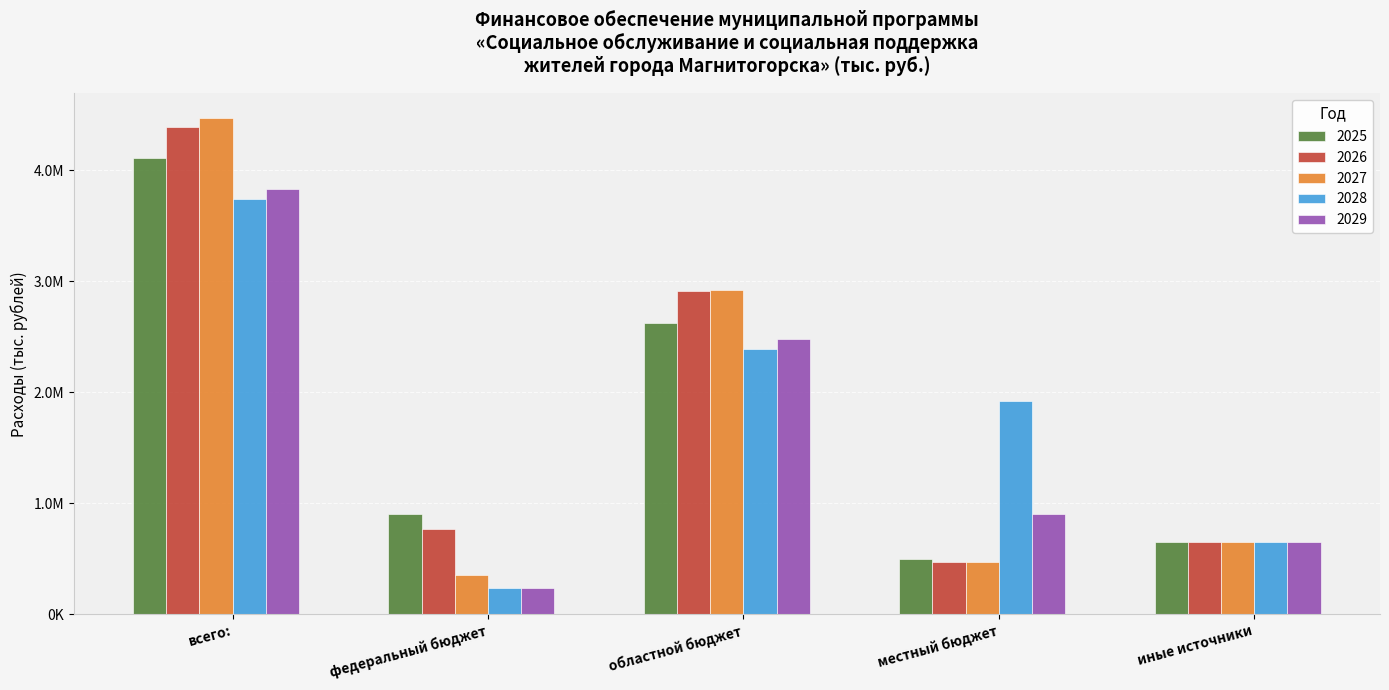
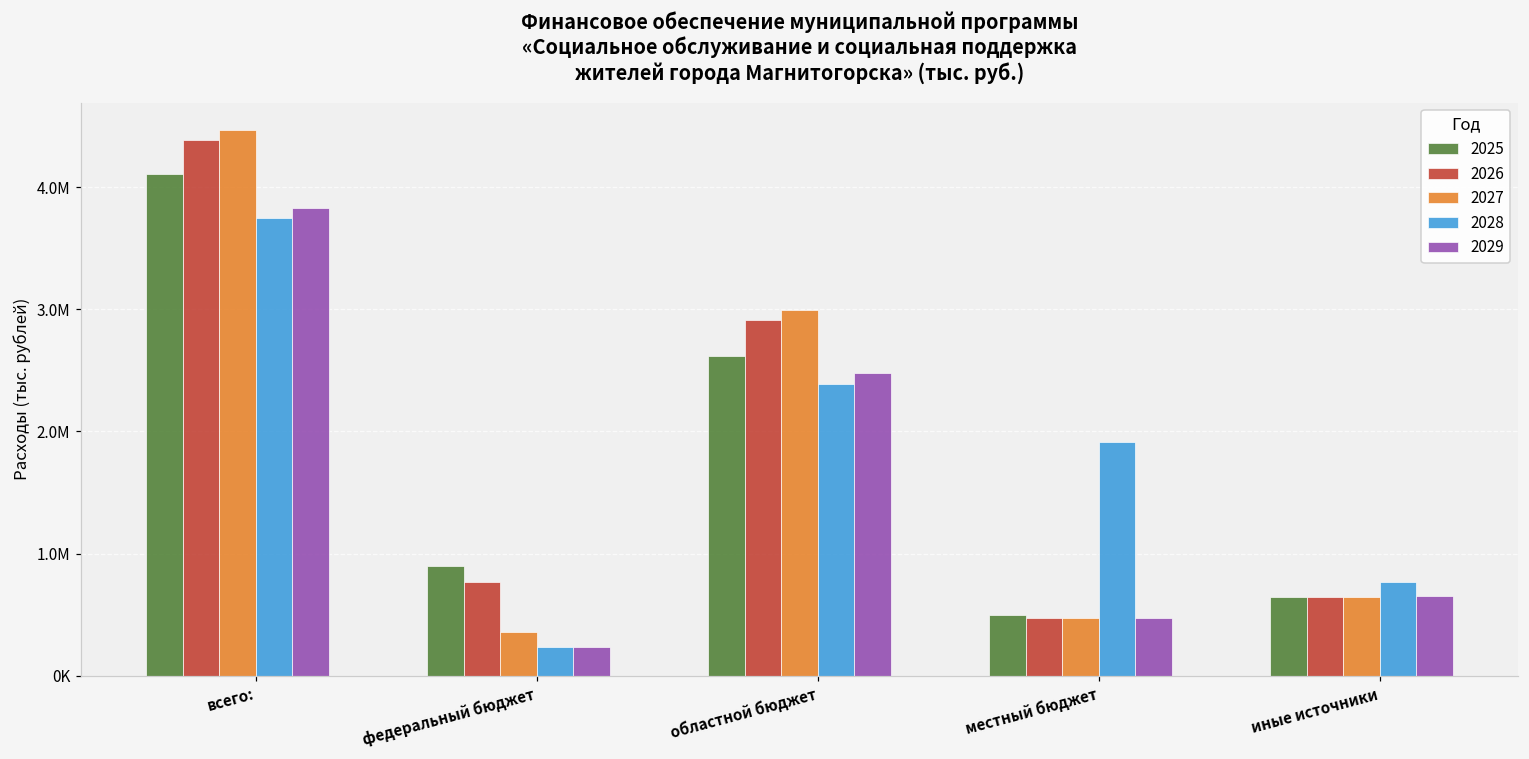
  {
    "2025": {
      "всего:": 4110000,
      "федеральный бюджет": 900000,
      "областной бюджет": 2620000,
      "местный бюджет": 500000,
      "иные источники": 650000
    },
    "2026": {
      "всего:": 4390000,
      "федеральный бюджет": 770000,
      "областной бюджет": 2910000,
      "местный бюджет": 470000,
      "иные источники": 650000
    },
    "2027": {
      "всего:": 4470000,
      "федеральный бюджет": 350000,
-     "областной бюджет": 2920000,
+     "областной бюджет": 3000000,
      "местный бюджет": 470000,
      "иные источники": 650000
    },
    "2028": {
      "всего:": 3740000,
      "федеральный бюджет": 230000,
      "областной бюджет": 2390000,
      "местный бюджет": 1920000,
-     "иные источники": 650000
+     "иные источники": 760000
    },
    "2029": {
      "всего:": 3830000,
      "федеральный бюджет": 230000,
      "областной бюджет": 2480000,
-     "местный бюджет": 900000,
+     "местный бюджет": 470000,
      "иные источники": 650000
    }
  }
